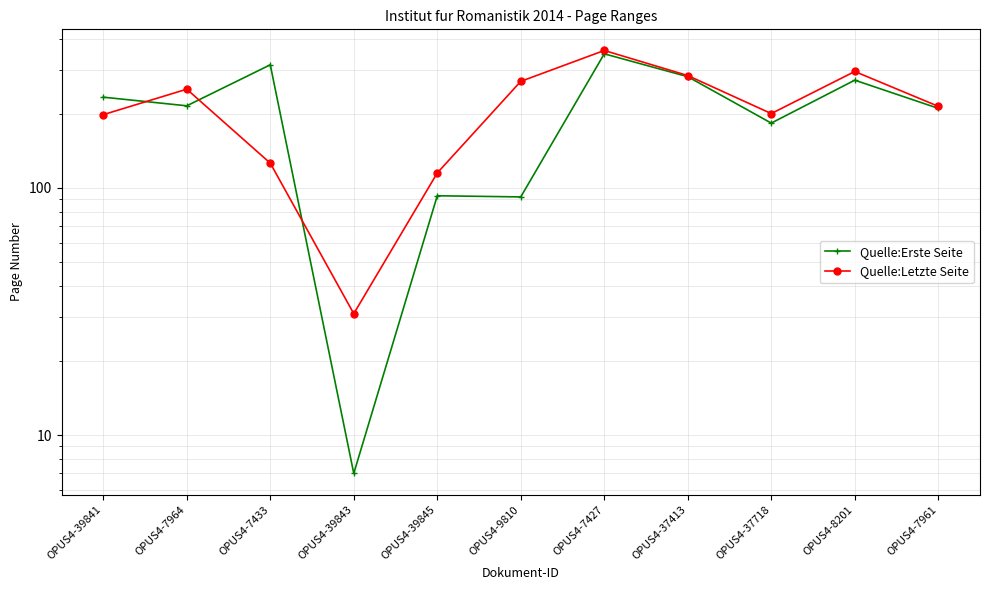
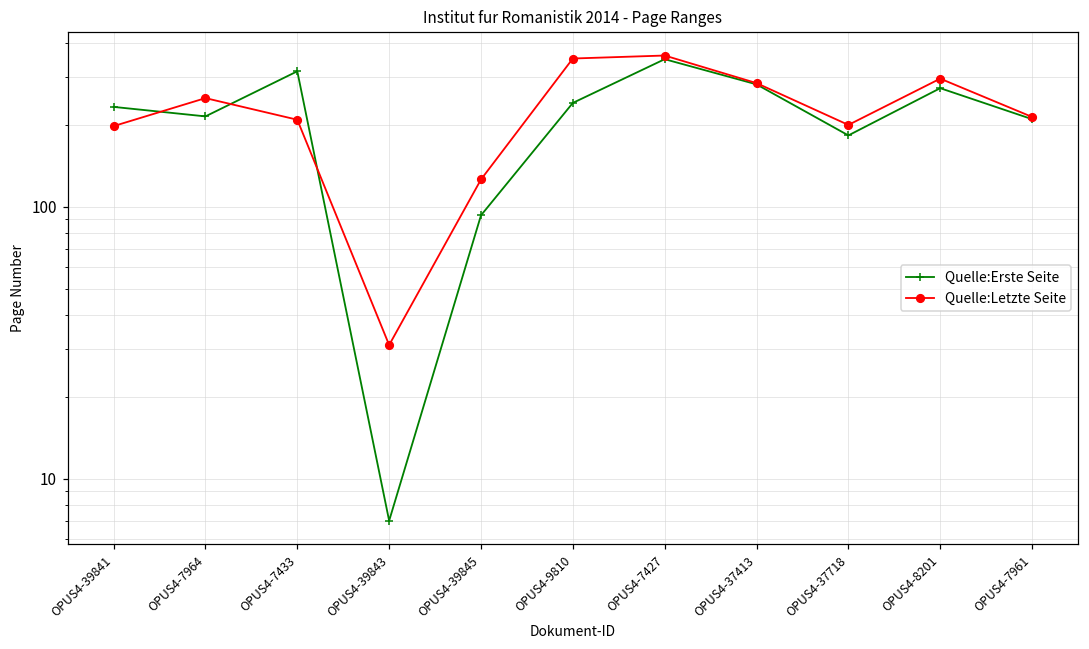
  {
    "Quelle:Erste Seite": {
      "OPUS4-39841": 230,
      "OPUS4-7964": 220,
      "OPUS4-7433": 320,
      "OPUS4-39843": 7,
      "OPUS4-39845": 93,
-     "OPUS4-9810": 92,
+     "OPUS4-9810": 240,
      "OPUS4-7427": 350,
      "OPUS4-37718": 180,
      "OPUS4-8201": 270
    },
    "Quelle:Letzte Seite": {
      "OPUS4-39841": 200,
      "OPUS4-7964": 250,
-     "OPUS4-7433": 130,
+     "OPUS4-7433": 210,
      "OPUS4-39843": 31,
-     "OPUS4-39845": 120,
-     "OPUS4-9810": 270,
+     "OPUS4-39845": 130,
+     "OPUS4-9810": 350,
      "OPUS4-7427": 360,
      "OPUS4-37718": 200,
      "OPUS4-8201": 300
    }
  }
